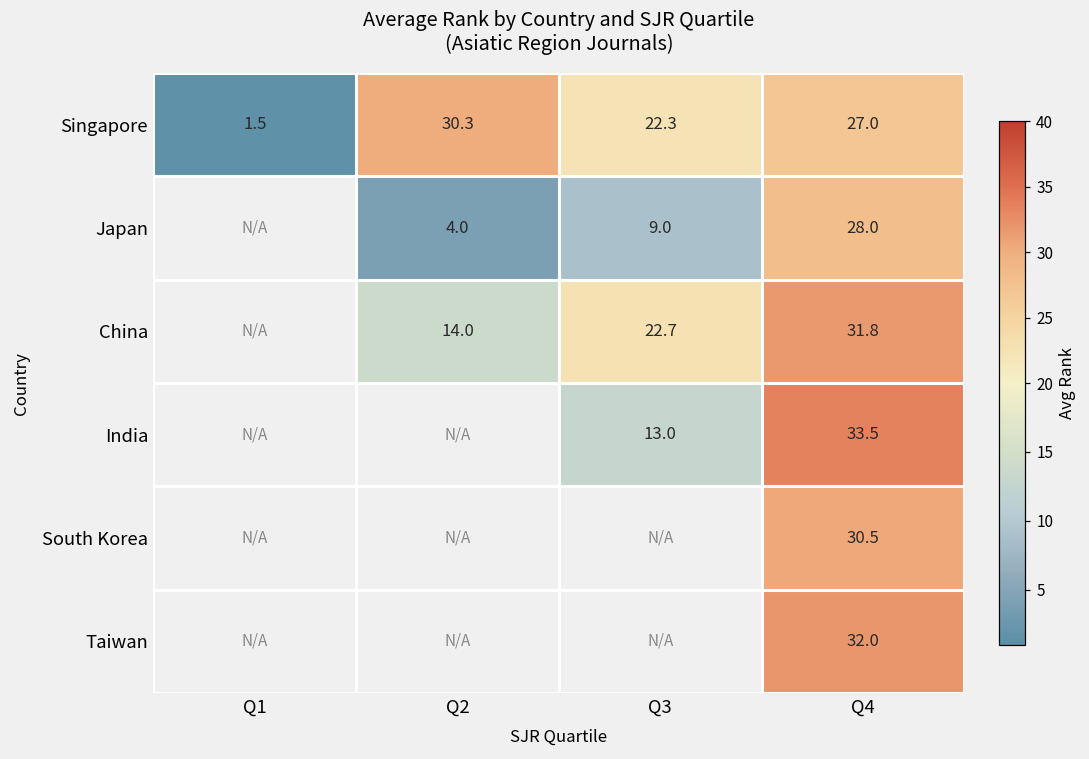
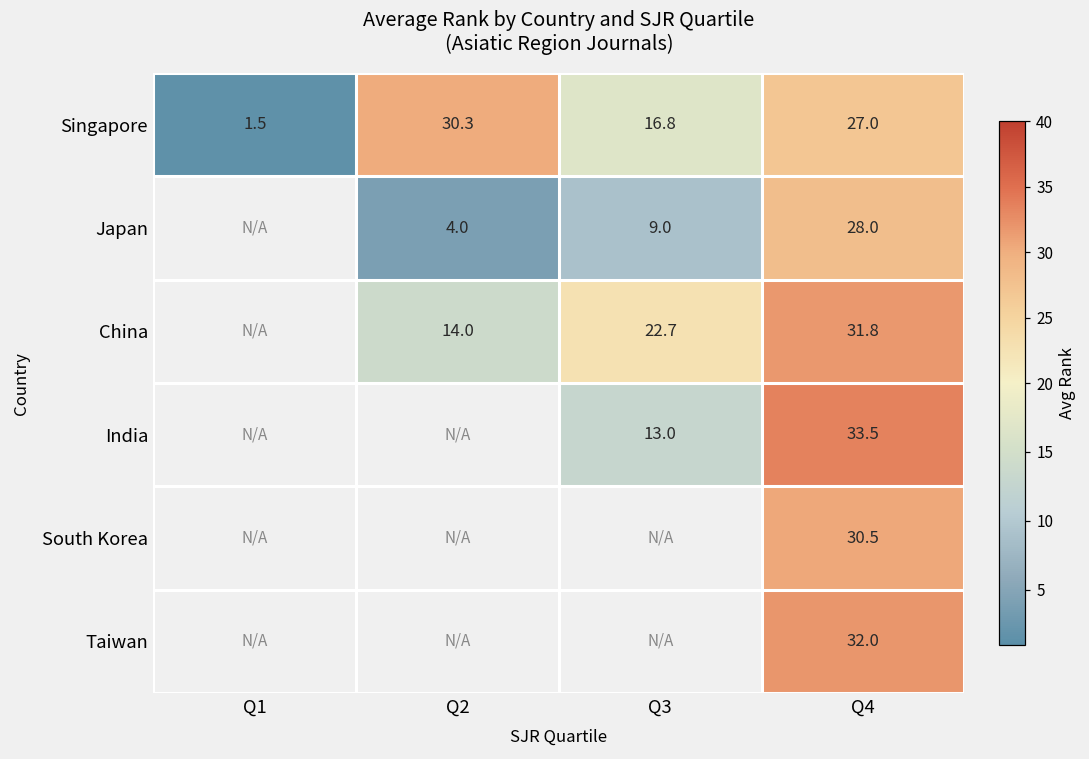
  {
    "Singapore": {
      "Q1": 1.5,
      "Q2": 30.3,
-     "Q3": 22.3,
+     "Q3": 16.8,
      "Q4": 27.0
    },
    "Japan": {
      "Q2": 4.0,
      "Q3": 9.0,
      "Q4": 28.0
    },
    "China": {
      "Q2": 14.0,
      "Q3": 22.7,
      "Q4": 31.8
    },
    "India": {
      "Q3": 13.0,
      "Q4": 33.5
    },
    "South Korea": {
      "Q4": 30.5
    },
    "Taiwan": {
      "Q4": 32.0
    }
  }
